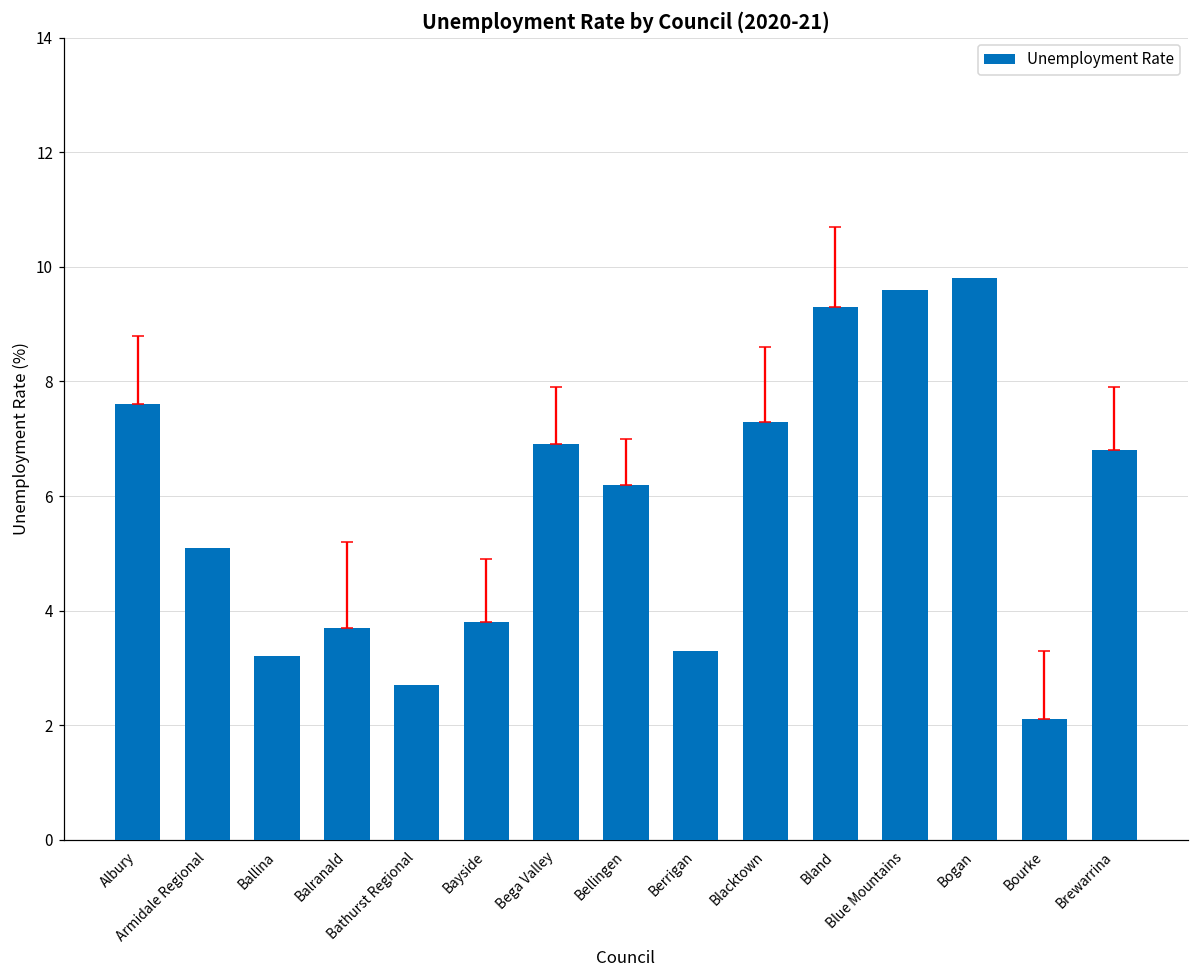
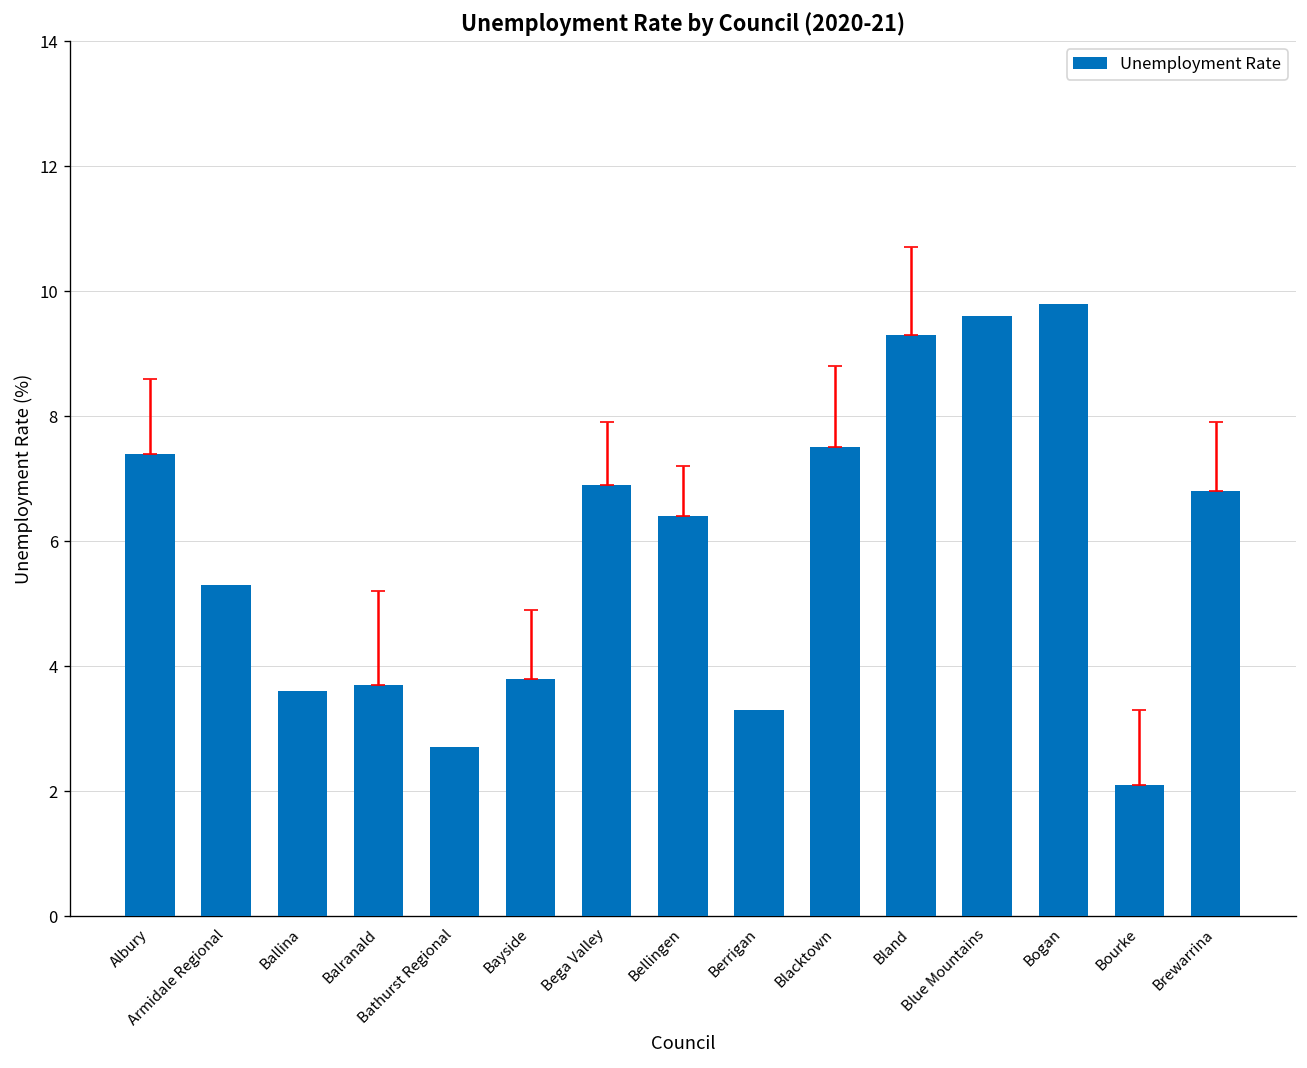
  {
    "Unemployment Rate": {
-     "Albury": 7.6,
-     "Armidale Regional": 5.1,
-     "Ballina": 3.2,
+     "Albury": 7.4,
+     "Armidale Regional": 5.3,
+     "Ballina": 3.6,
      "Balranald": 3.7,
      "Bathurst Regional": 2.7,
      "Bayside": 3.8,
      "Bega Valley": 6.9,
-     "Bellingen": 6.2,
+     "Bellingen": 6.4,
      "Berrigan": 3.3,
-     "Blacktown": 7.3,
+     "Blacktown": 7.5,
      "Bland": 9.3,
      "Blue Mountains": 9.6,
      "Bogan": 9.8,
      "Bourke": 2.1,
      "Brewarrina": 6.8
    }
  }
